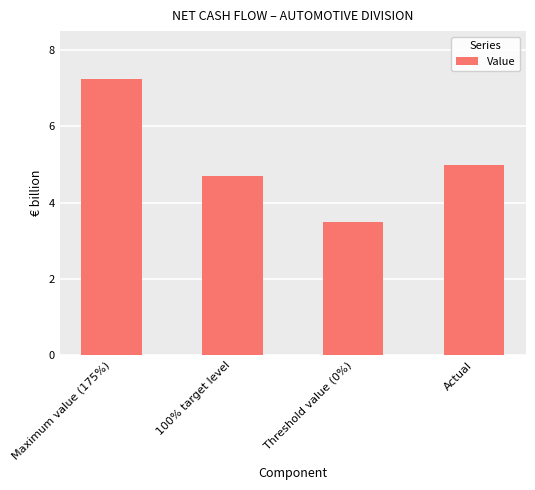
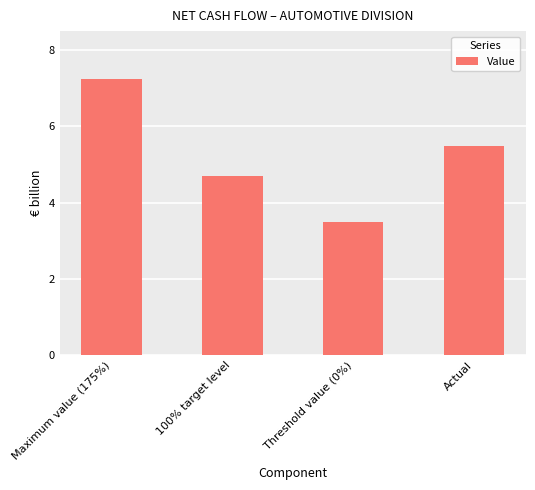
  {
    "Maximum value (175%)": 7.3,
    "100% target level": 4.7,
    "Threshold value (0%)": 3.5,
-   "Actual": 5.0
+   "Actual": 5.5
  }
